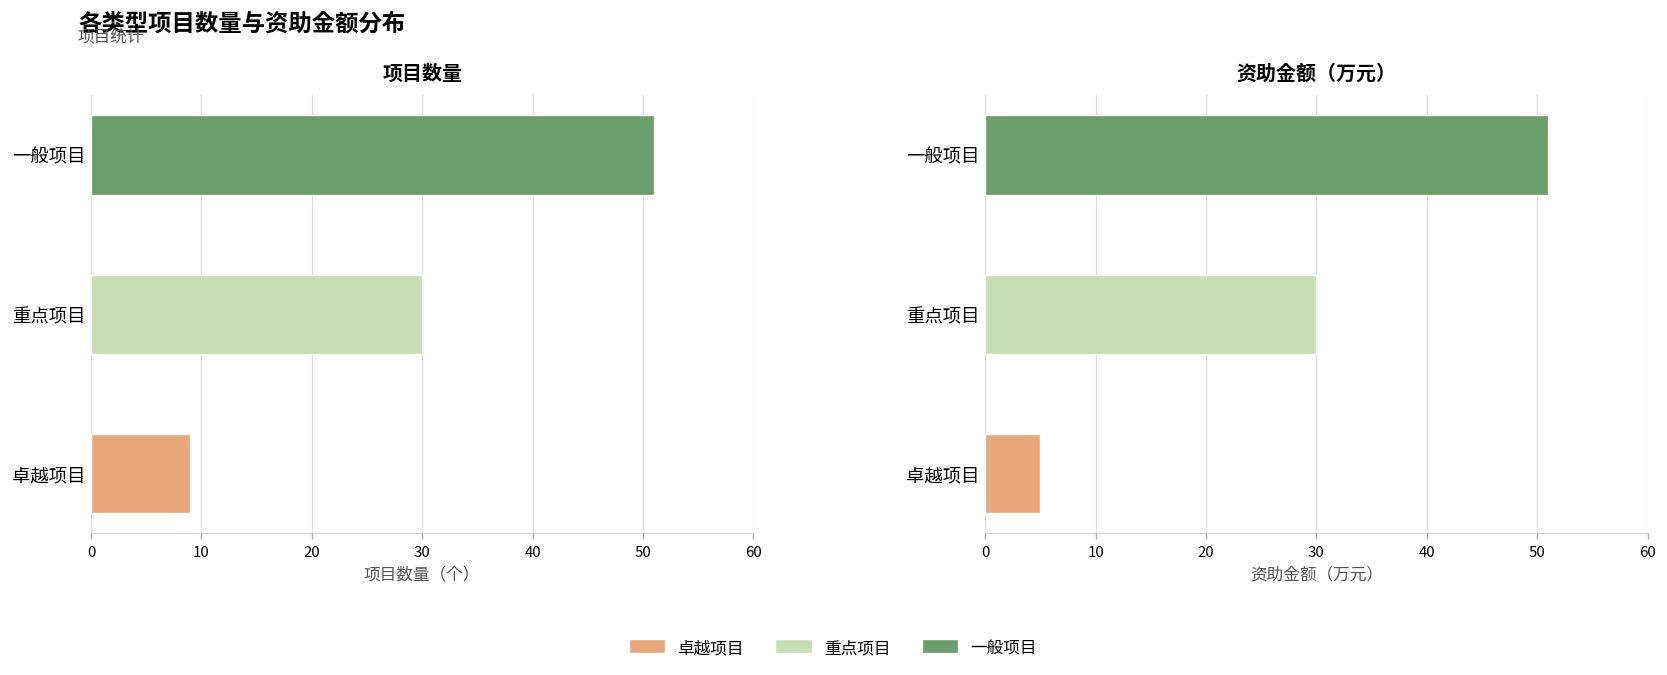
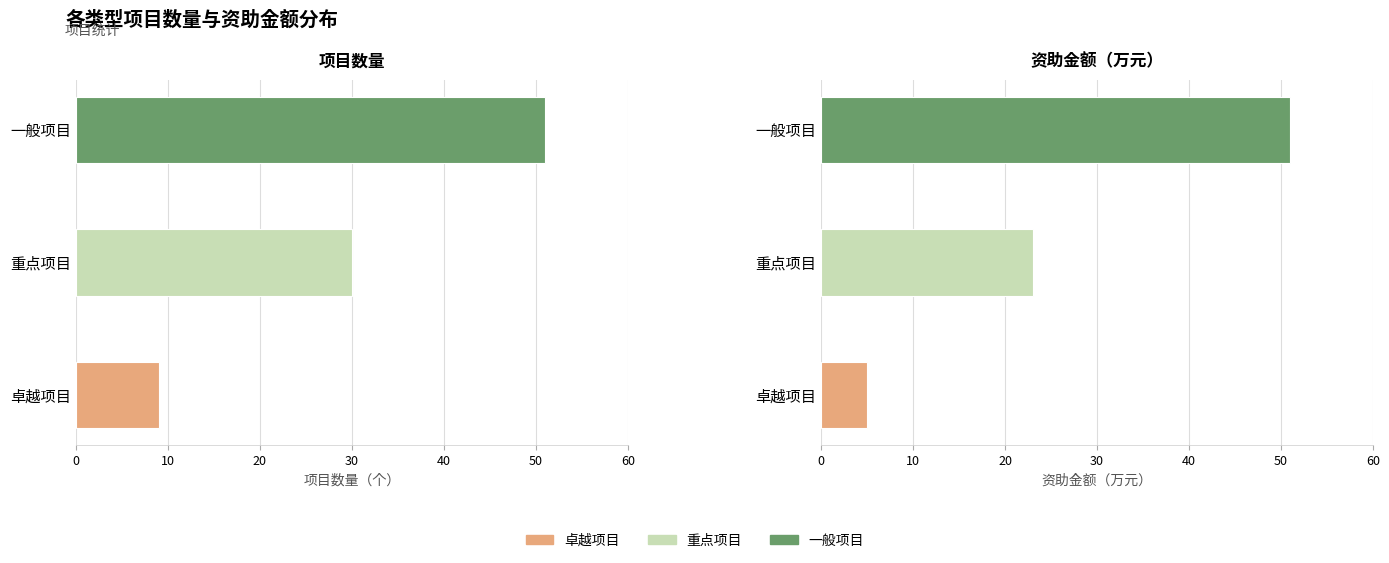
  {
    "项目数量": {
      "一般项目": 51,
      "重点项目": 30,
      "卓越项目": 9
    },
    "资助金额（万元）": {
      "一般项目": 51,
-     "重点项目": 30,
+     "重点项目": 23,
      "卓越项目": 5
    }
  }
